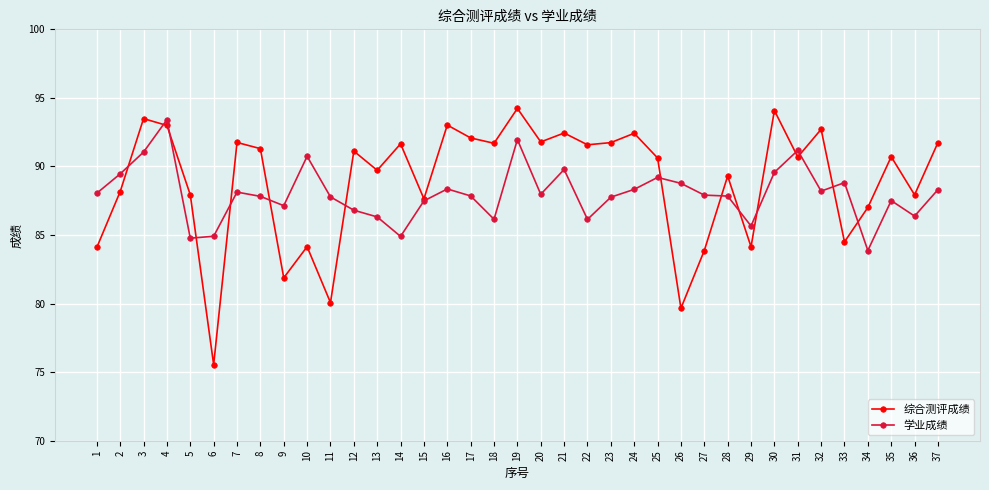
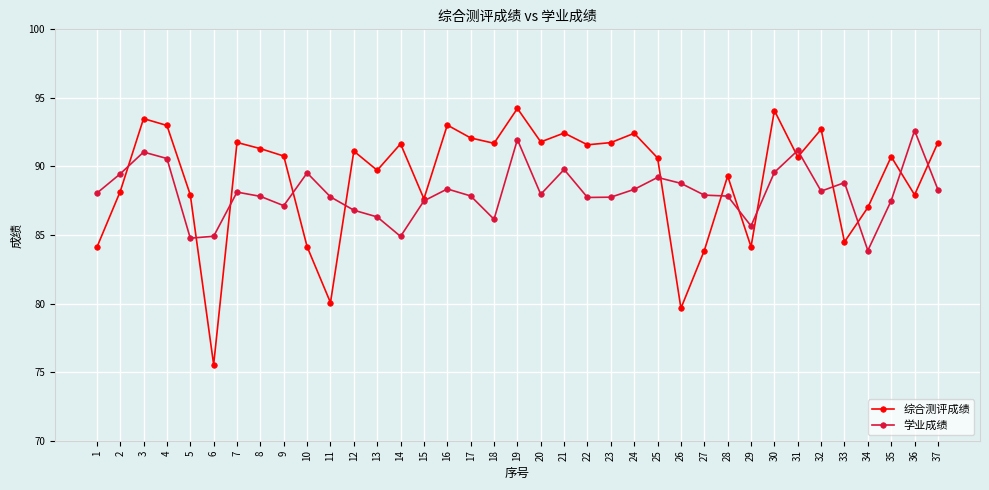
  {
    "综合测评成绩": {
      "1": 84.1,
      "2": 88.2,
      "3": 93.5,
      "4": 93.0,
      "5": 87.9,
      "6": 75.6,
      "7": 91.8,
      "8": 91.3,
-     "9": 81.9,
+     "9": 90.8,
      "10": 84.2,
      "11": 80.1,
      "12": 91.1,
      "13": 89.7,
      "14": 91.7,
      "16": 93.0,
      "17": 92.1,
      "18": 91.7,
      "19": 94.2,
      "20": 91.8,
      "21": 92.4,
      "22": 91.6,
      "23": 91.7,
      "24": 92.4,
      "25": 90.6,
      "26": 79.7,
      "27": 83.9,
      "28": 89.3,
      "29": 84.1,
      "30": 94.1,
      "31": 90.7,
      "32": 92.7,
      "33": 84.5,
      "34": 87.0,
      "35": 90.7,
      "36": 87.9,
      "37": 91.7
    },
    "学业成绩": {
      "1": 88.1,
      "2": 89.5,
      "3": 91.1,
-     "4": 93.4,
+     "4": 90.6,
      "5": 84.8,
      "6": 84.9,
      "7": 88.1,
      "8": 87.8,
      "9": 87.1,
-     "10": 90.7,
+     "10": 89.5,
      "11": 87.8,
      "12": 86.8,
      "13": 86.3,
      "14": 84.9,
      "16": 88.4,
      "17": 87.9,
      "18": 86.2,
      "19": 92.0,
      "20": 88.0,
      "21": 89.8,
-     "22": 86.1,
+     "22": 87.7,
      "23": 87.8,
      "24": 88.3,
      "25": 89.2,
      "26": 88.8,
      "27": 87.9,
      "28": 87.8,
      "29": 85.7,
      "30": 89.6,
      "31": 91.2,
      "32": 88.2,
      "33": 88.8,
      "34": 83.9,
      "35": 87.5,
-     "36": 86.4,
+     "36": 92.6,
      "37": 88.3
    }
  }
